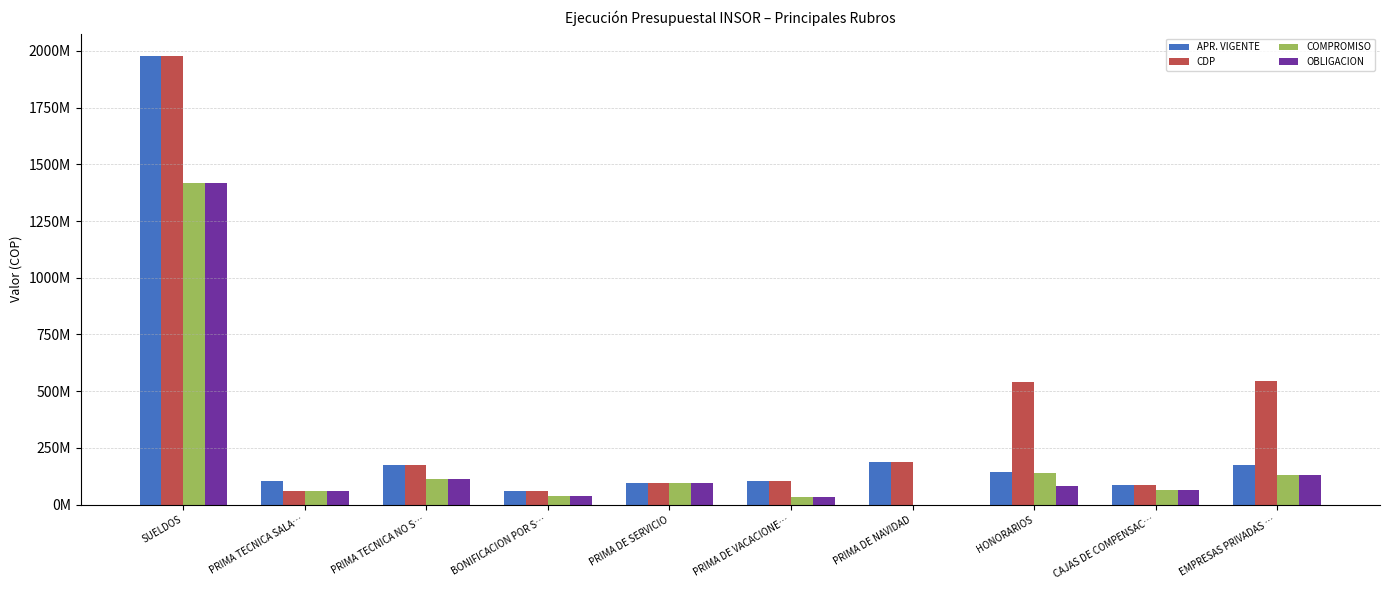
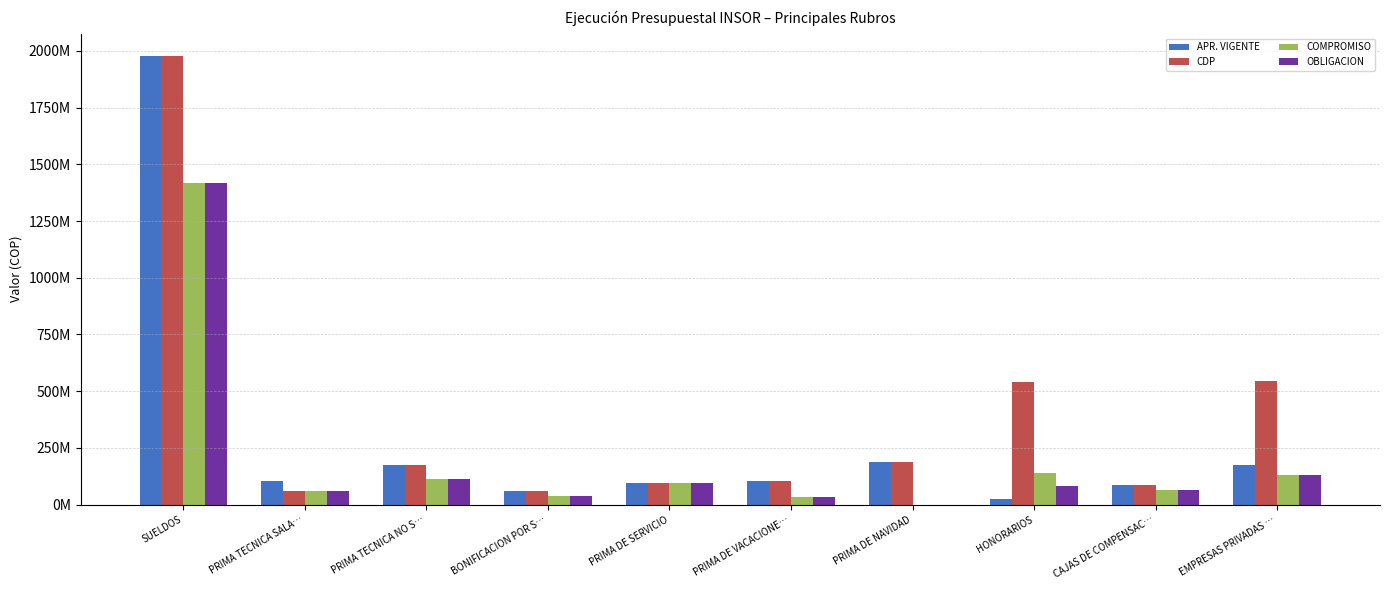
  {
    "APR. VIGENTE": {
      "SUELDOS": 1980000000,
      "PRIMA TECNICA SALA…": 100000000,
      "PRIMA TECNICA NO S…": 170000000,
      "BONIFICACION POR S…": 60000000,
      "PRIMA DE SERVICIO": 100000000,
      "PRIMA DE VACACIONE…": 100000000,
      "PRIMA DE NAVIDAD": 190000000,
-     "HONORARIOS": 140000000,
+     "HONORARIOS": 20000000,
      "CAJAS DE COMPENSAC…": 90000000,
      "EMPRESAS PRIVADAS …": 170000000
    },
    "CDP": {
      "SUELDOS": 1980000000,
      "PRIMA TECNICA SALA…": 60000000,
      "PRIMA TECNICA NO S…": 170000000,
      "BONIFICACION POR S…": 60000000,
      "PRIMA DE SERVICIO": 100000000,
      "PRIMA DE VACACIONE…": 100000000,
      "PRIMA DE NAVIDAD": 190000000,
      "HONORARIOS": 540000000,
      "CAJAS DE COMPENSAC…": 90000000,
      "EMPRESAS PRIVADAS …": 540000000
    },
    "COMPROMISO": {
      "SUELDOS": 1420000000,
      "PRIMA TECNICA SALA…": 60000000,
      "PRIMA TECNICA NO S…": 110000000,
      "BONIFICACION POR S…": 40000000,
      "PRIMA DE SERVICIO": 100000000,
      "PRIMA DE VACACIONE…": 30000000,
      "HONORARIOS": 140000000,
      "CAJAS DE COMPENSAC…": 60000000,
      "EMPRESAS PRIVADAS …": 130000000
    },
    "OBLIGACION": {
      "SUELDOS": 1420000000,
      "PRIMA TECNICA SALA…": 60000000,
      "PRIMA TECNICA NO S…": 110000000,
      "BONIFICACION POR S…": 40000000,
      "PRIMA DE SERVICIO": 100000000,
      "PRIMA DE VACACIONE…": 30000000,
      "HONORARIOS": 80000000,
      "CAJAS DE COMPENSAC…": 60000000,
      "EMPRESAS PRIVADAS …": 130000000
    }
  }
